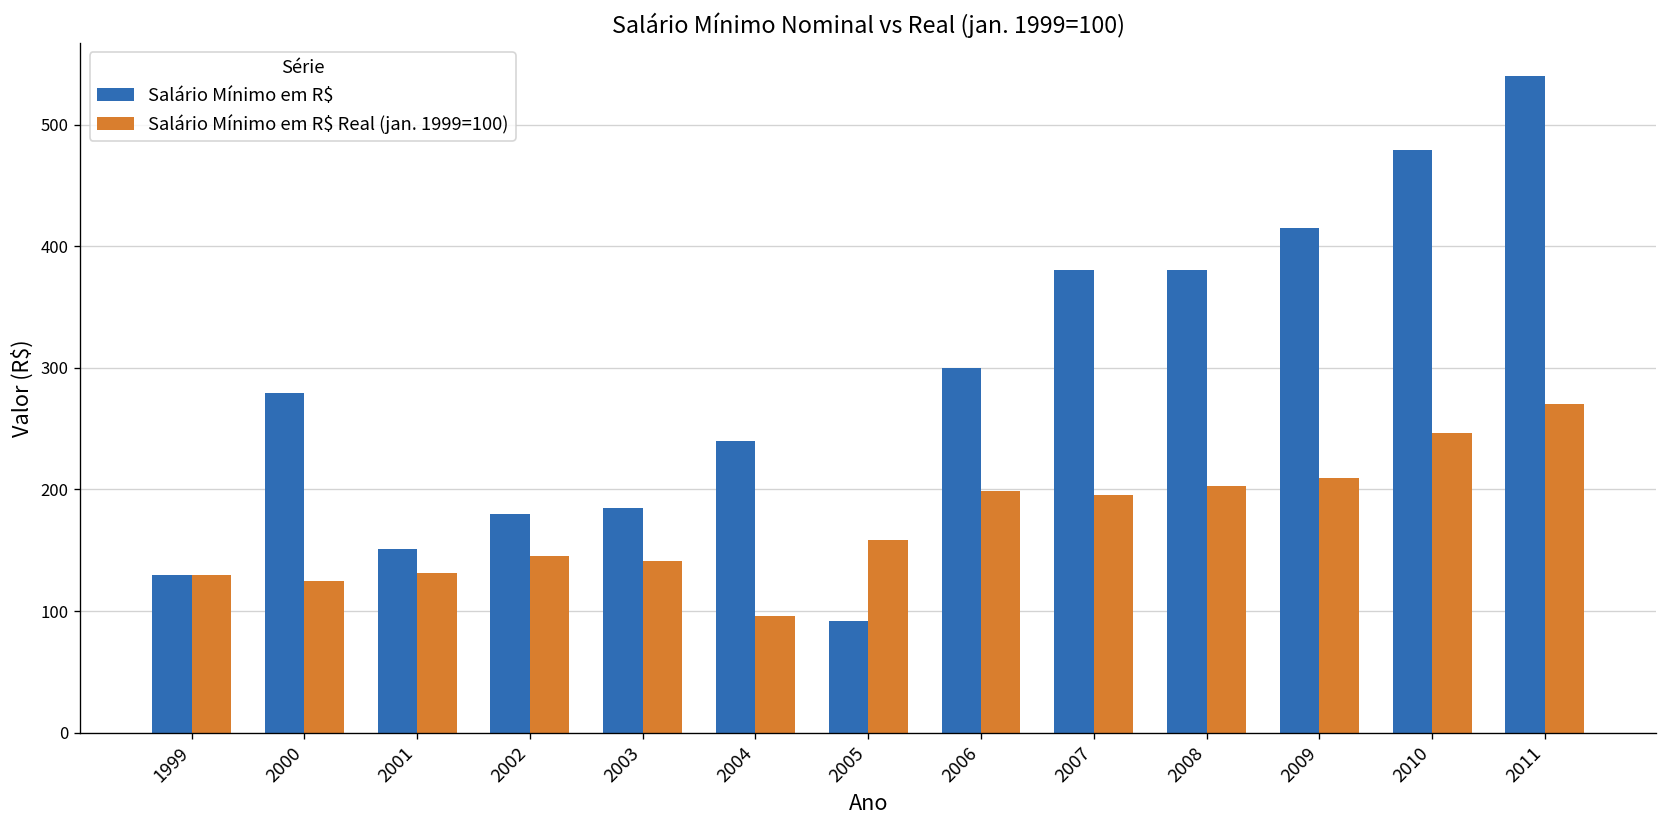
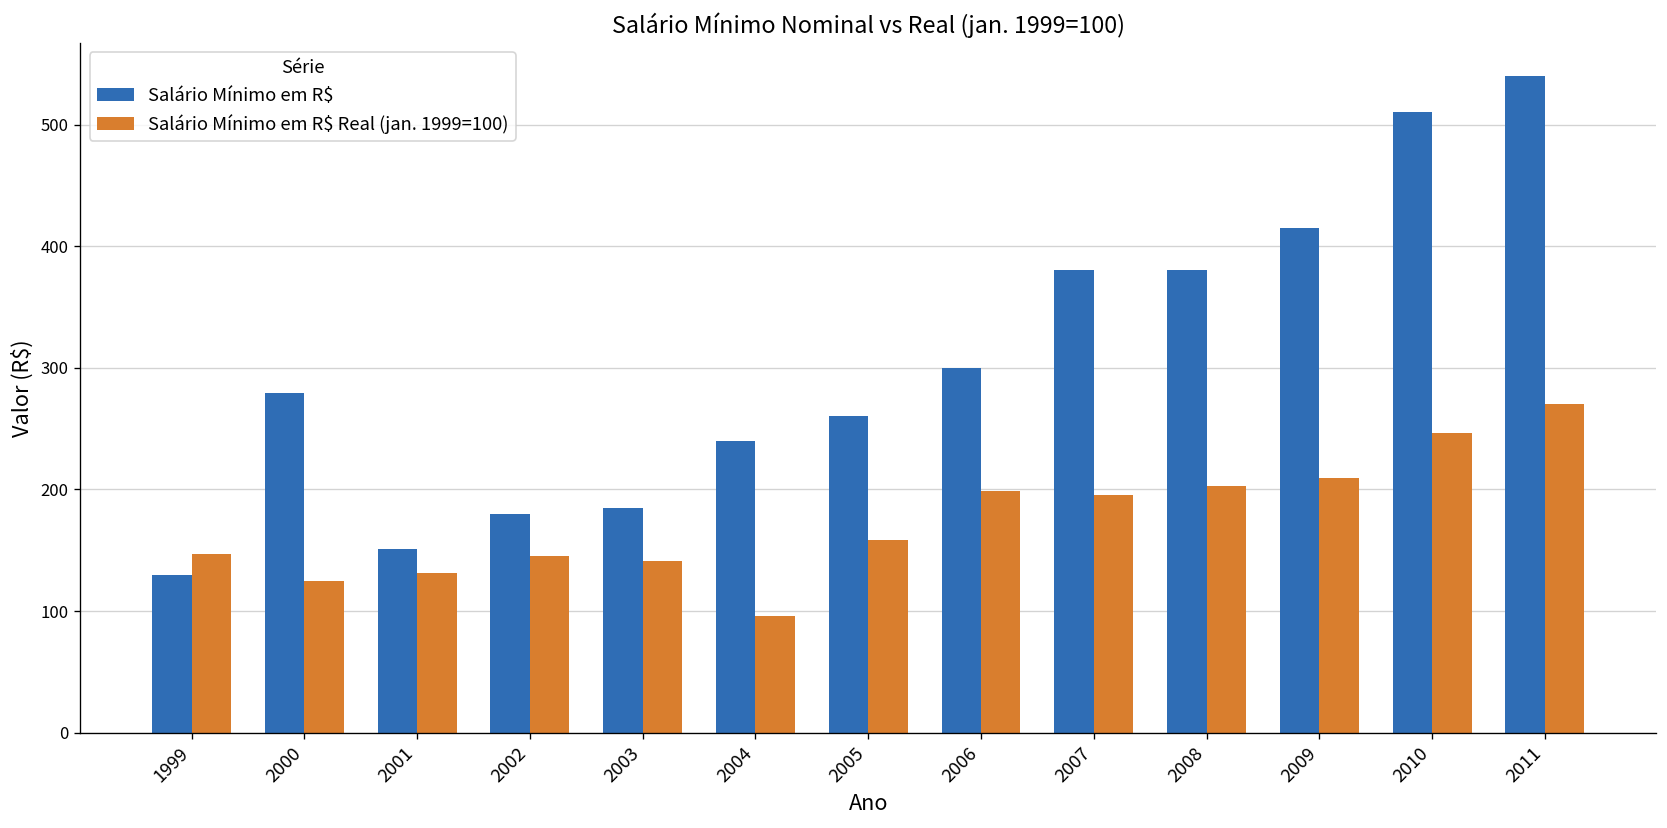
  {
    "Salário Mínimo em R$": {
      "1999": 130,
      "2000": 279,
      "2001": 151,
      "2002": 180,
      "2003": 185,
      "2004": 240,
-     "2005": 92,
+     "2005": 260,
      "2006": 300,
      "2007": 380,
      "2008": 380,
      "2009": 415,
-     "2010": 479,
+     "2010": 510,
      "2011": 540
    },
    "Salário Mínimo em R$ Real (jan. 1999=100)": {
-     "1999": 130,
+     "1999": 147,
      "2000": 125,
      "2001": 131,
      "2002": 145,
      "2003": 141,
      "2004": 96,
      "2005": 158,
      "2006": 199,
      "2007": 196,
      "2008": 203,
      "2009": 210,
      "2010": 246,
      "2011": 270
    }
  }
